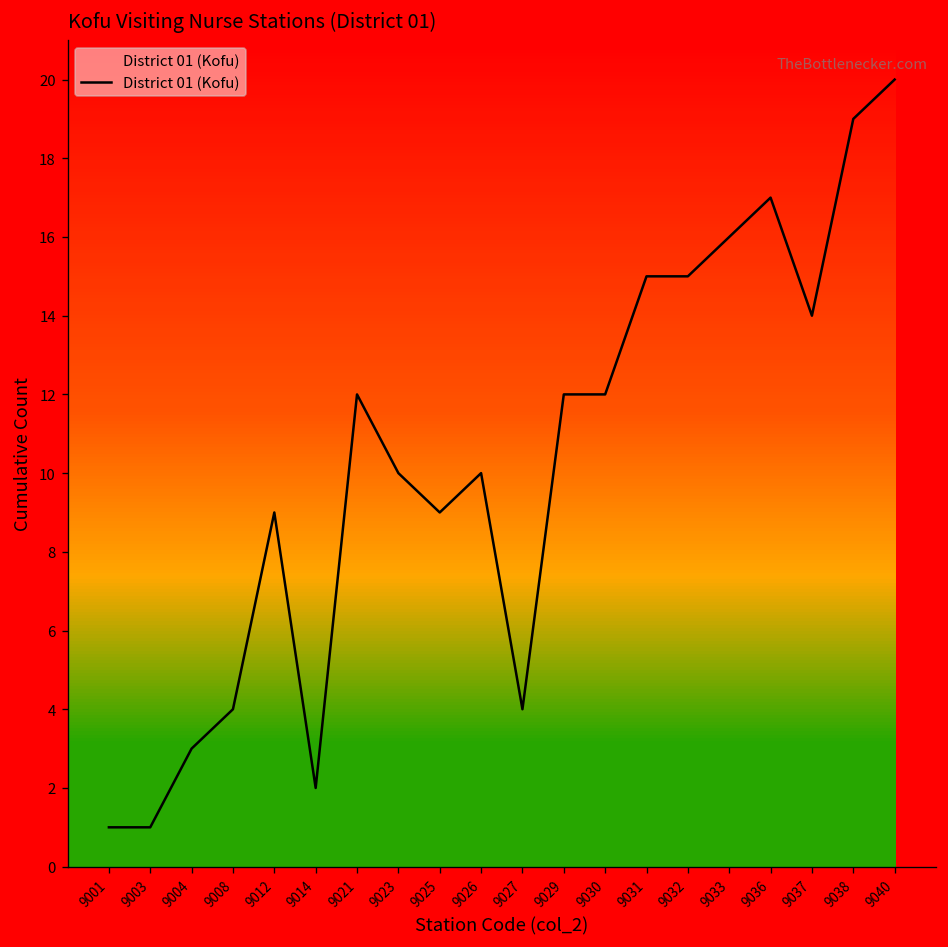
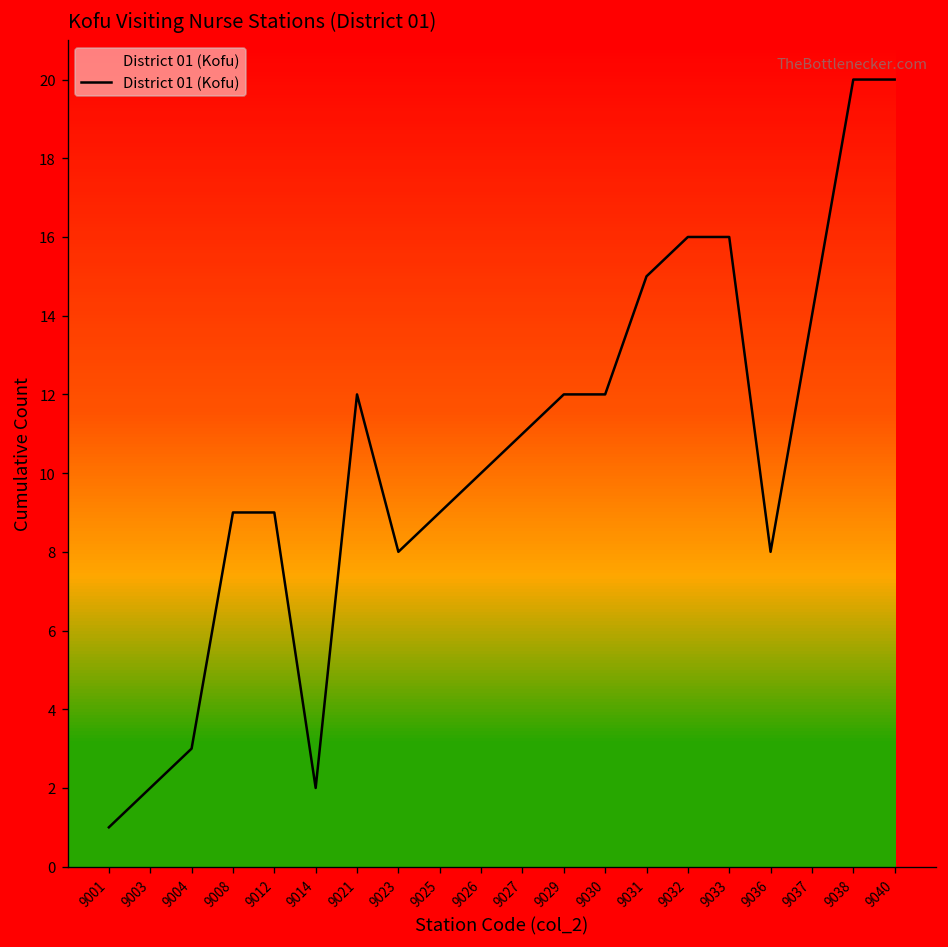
  {
    "9001": 1,
-   "9003": 1,
+   "9003": 2,
    "9004": 3,
-   "9008": 4,
+   "9008": 9,
    "9012": 9,
    "9014": 2,
    "9021": 12,
-   "9023": 10,
+   "9023": 8,
    "9025": 9,
    "9026": 10,
-   "9027": 4,
+   "9027": 11,
    "9029": 12,
    "9030": 12,
    "9031": 15,
-   "9032": 15,
+   "9032": 16,
    "9033": 16,
-   "9036": 17,
+   "9036": 8,
    "9037": 14,
-   "9038": 19,
+   "9038": 20,
    "9040": 20
  }
